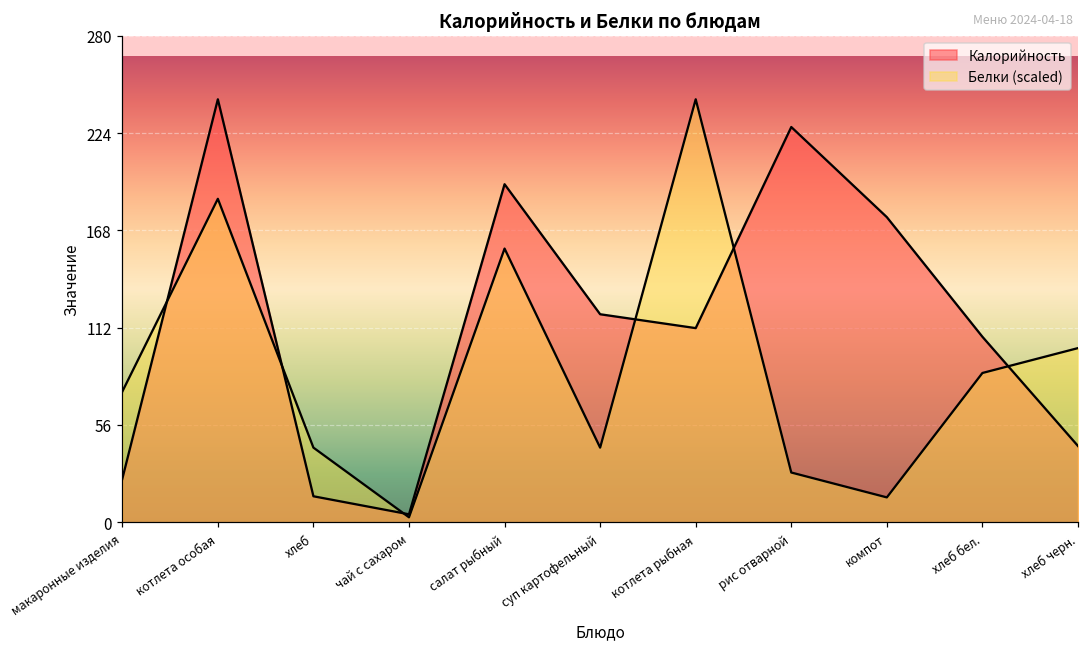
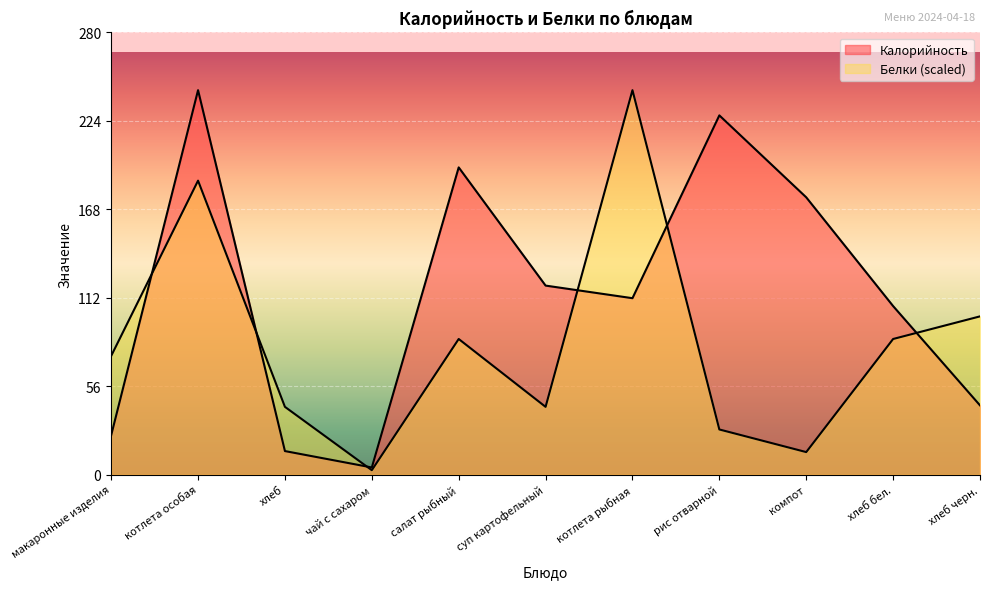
  {
    "Калорийность": {
      "макаронные изделия": 25,
      "котлета особая": 244,
      "хлеб": 15,
      "чай с сахаром": 5,
      "салат рыбный": 195,
      "суп картофельный": 120,
      "котлета рыбная": 112,
      "рис отварной": 228,
      "компот": 176,
      "хлеб бел.": 107,
      "хлеб черн.": 44
    },
    "Белки (scaled)": {
      "макаронные изделия": 75,
      "котлета особая": 187,
      "хлеб": 43,
      "чай с сахаром": 3,
-     "салат рыбный": 158,
+     "салат рыбный": 86,
      "суп картофельный": 43,
      "котлета рыбная": 244,
      "рис отварной": 29,
      "компот": 14,
      "хлеб бел.": 86,
      "хлеб черн.": 100
    }
  }
